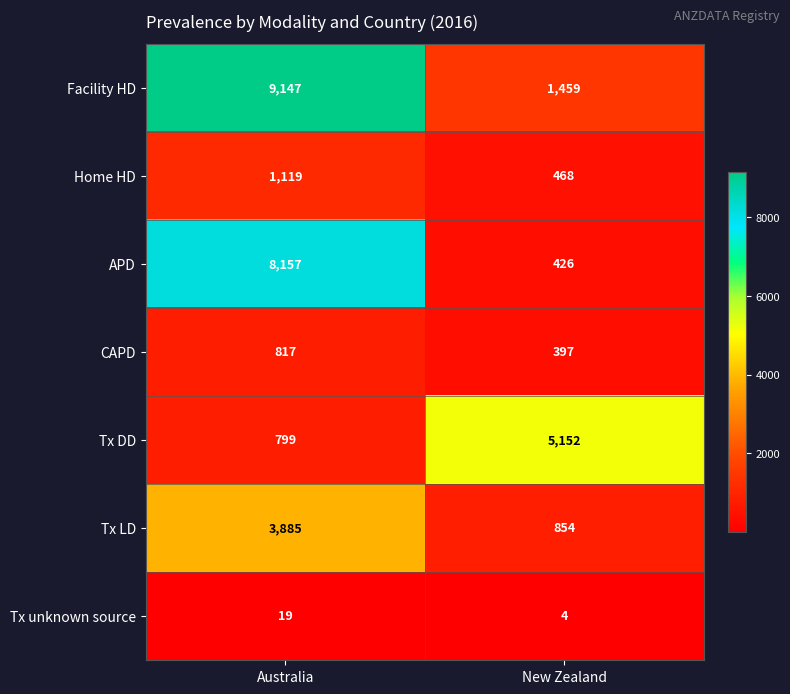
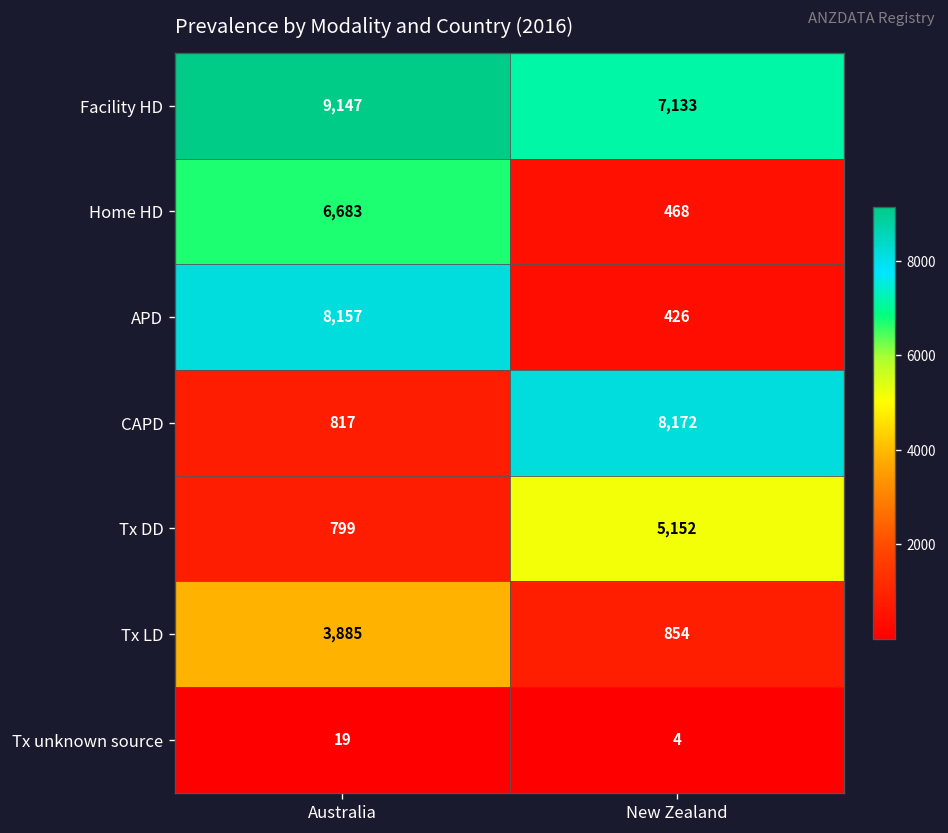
  {
    "Facility HD": {
      "Australia": "9,147",
-     "New Zealand": "1,459"
+     "New Zealand": "7,133"
    },
    "Home HD": {
-     "Australia": "1,119",
+     "Australia": "6,683",
      "New Zealand": "468"
    },
    "APD": {
      "Australia": "8,157",
      "New Zealand": "426"
    },
    "CAPD": {
      "Australia": "817",
-     "New Zealand": "397"
+     "New Zealand": "8,172"
    },
    "Tx DD": {
      "Australia": "799",
      "New Zealand": "5,152"
    },
    "Tx LD": {
      "Australia": "3,885",
      "New Zealand": "854"
    },
    "Tx unknown source": {
      "Australia": "19",
      "New Zealand": "4"
    }
  }
